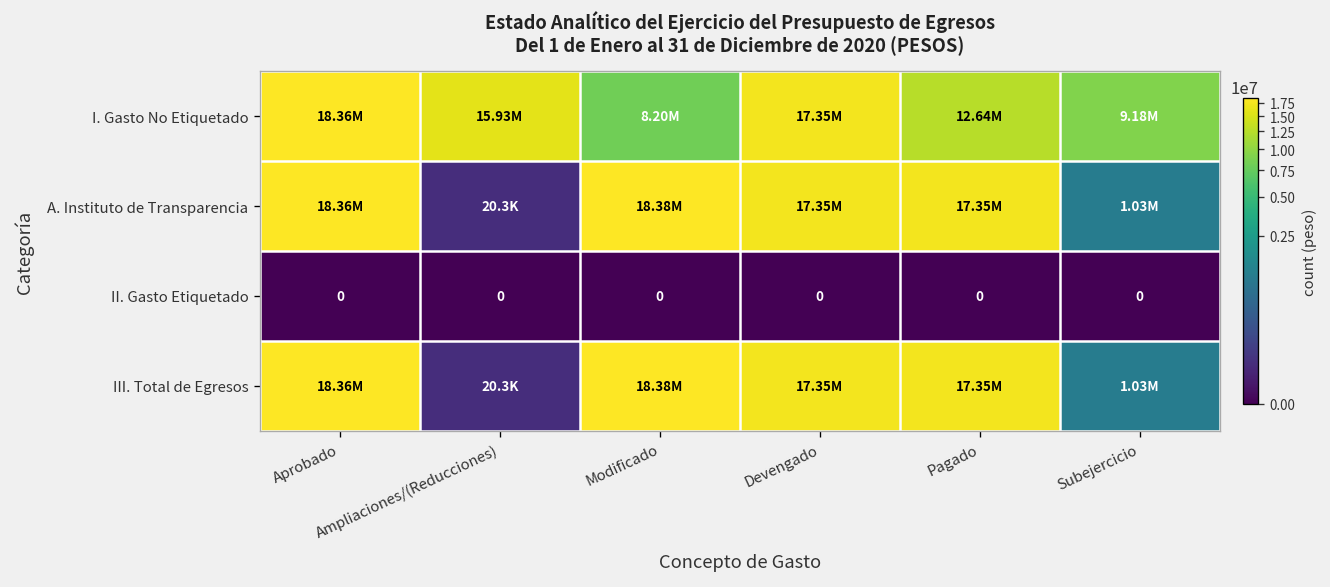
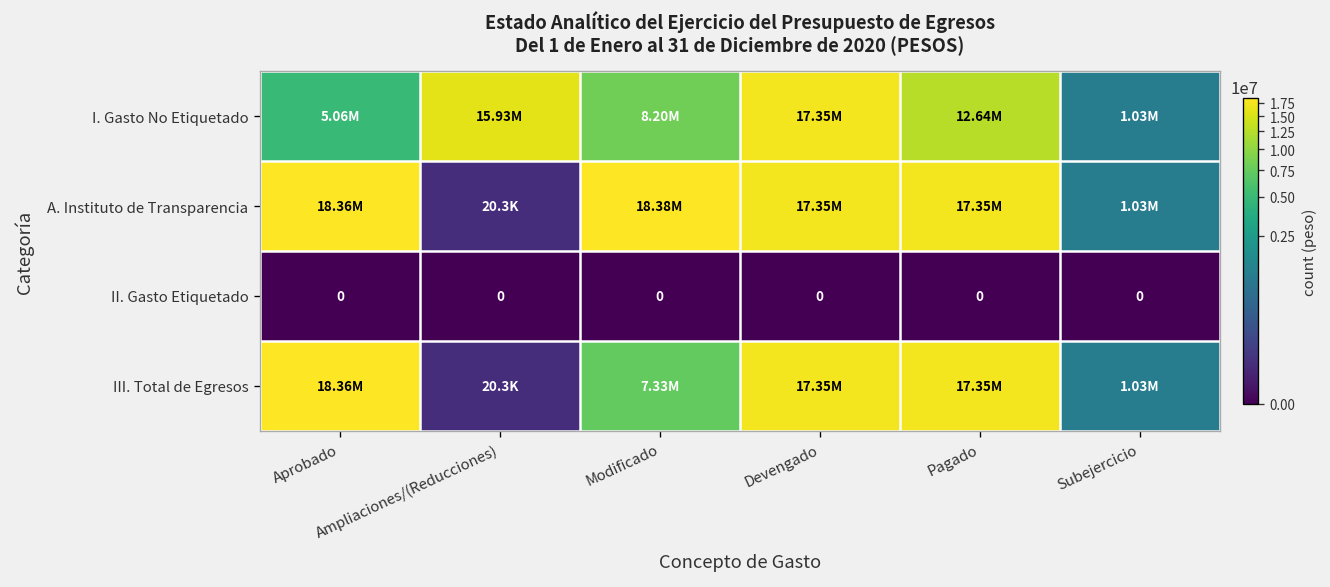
  {
    "I. Gasto No Etiquetado": {
-     "Aprobado": "18.36M",
+     "Aprobado": "5.06M",
      "Ampliaciones/(Reducciones)": "15.93M",
      "Modificado": "8.20M",
      "Devengado": "17.35M",
      "Pagado": "12.64M",
-     "Subejercicio": "9.18M"
+     "Subejercicio": "1.03M"
    },
    "A. Instituto de Transparencia": {
      "Aprobado": "18.36M",
      "Ampliaciones/(Reducciones)": "20.3K",
      "Modificado": "18.38M",
      "Devengado": "17.35M",
      "Pagado": "17.35M",
      "Subejercicio": "1.03M"
    },
    "II. Gasto Etiquetado": {
      "Aprobado": "0",
      "Ampliaciones/(Reducciones)": "0",
      "Modificado": "0",
      "Devengado": "0",
      "Pagado": "0",
      "Subejercicio": "0"
    },
    "III. Total de Egresos": {
      "Aprobado": "18.36M",
      "Ampliaciones/(Reducciones)": "20.3K",
-     "Modificado": "18.38M",
+     "Modificado": "7.33M",
      "Devengado": "17.35M",
      "Pagado": "17.35M",
      "Subejercicio": "1.03M"
    }
  }
